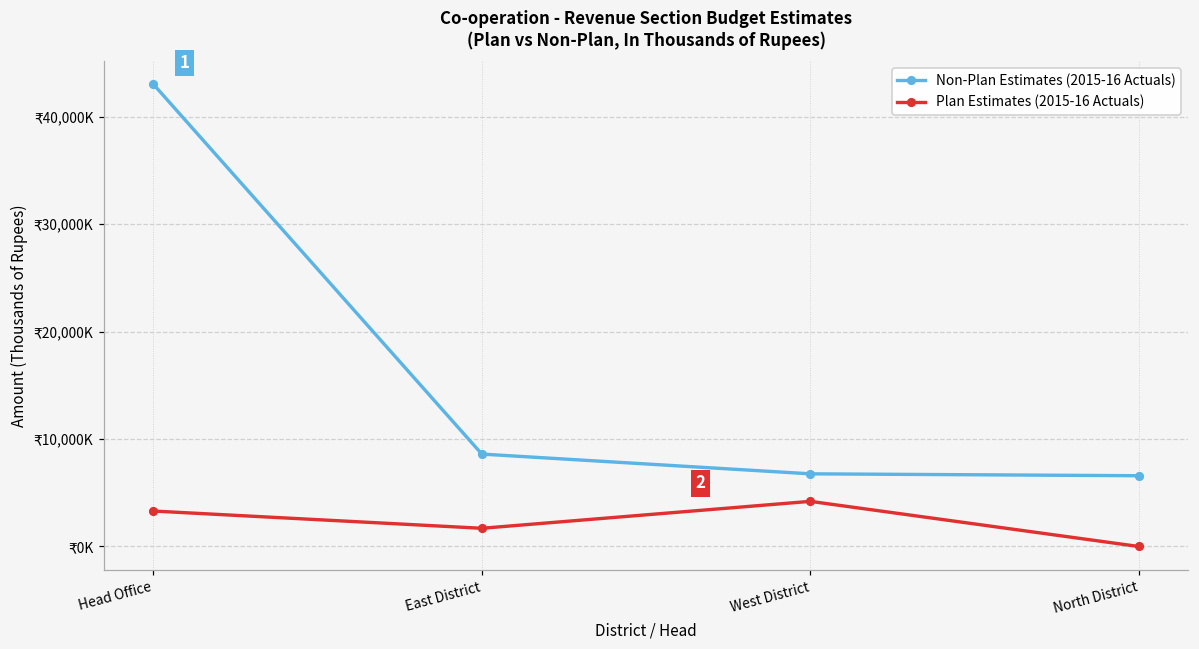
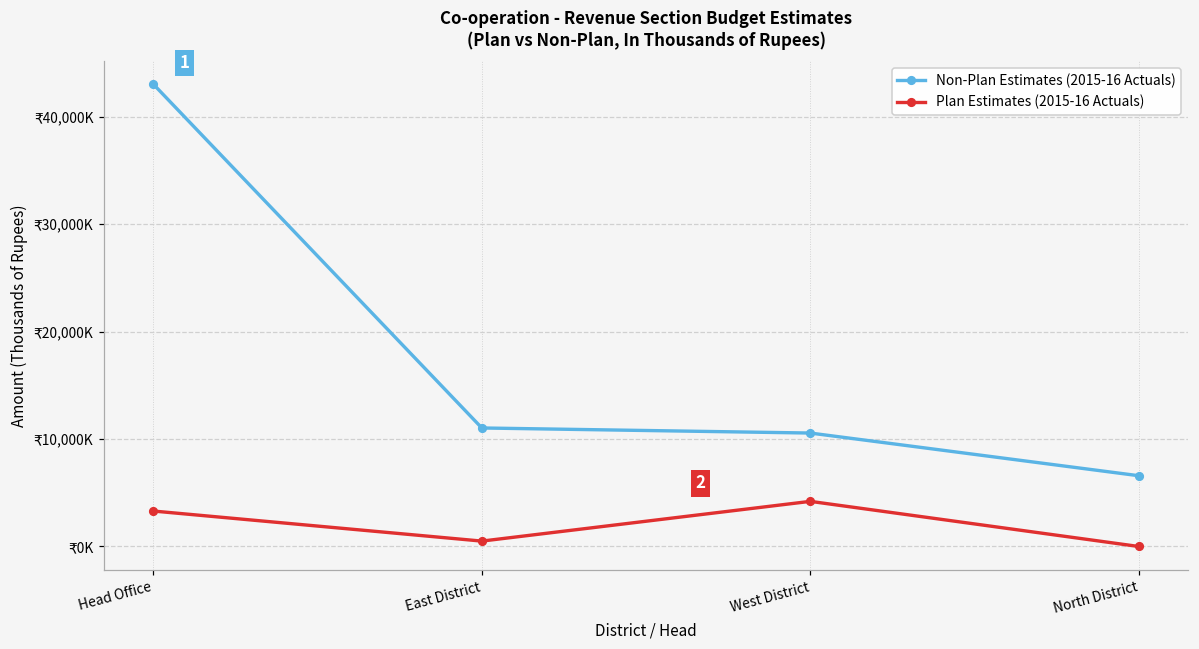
  {
    "Non-Plan Estimates (2015-16 Actuals)": {
      "Head Office": "₹43,000,000",
-     "East District": "₹9,000,000",
-     "West District": "₹7,000,000",
+     "East District": "₹11,000,000",
+     "West District": "₹11,000,000",
      "North District": "₹7,000,000"
    },
    "Plan Estimates (2015-16 Actuals)": {
      "Head Office": "₹3,000,000",
-     "East District": "₹2,000,000",
+     "East District": "₹1,000,000",
      "West District": "₹4,000,000",
      "North District": "₹0"
    }
  }
